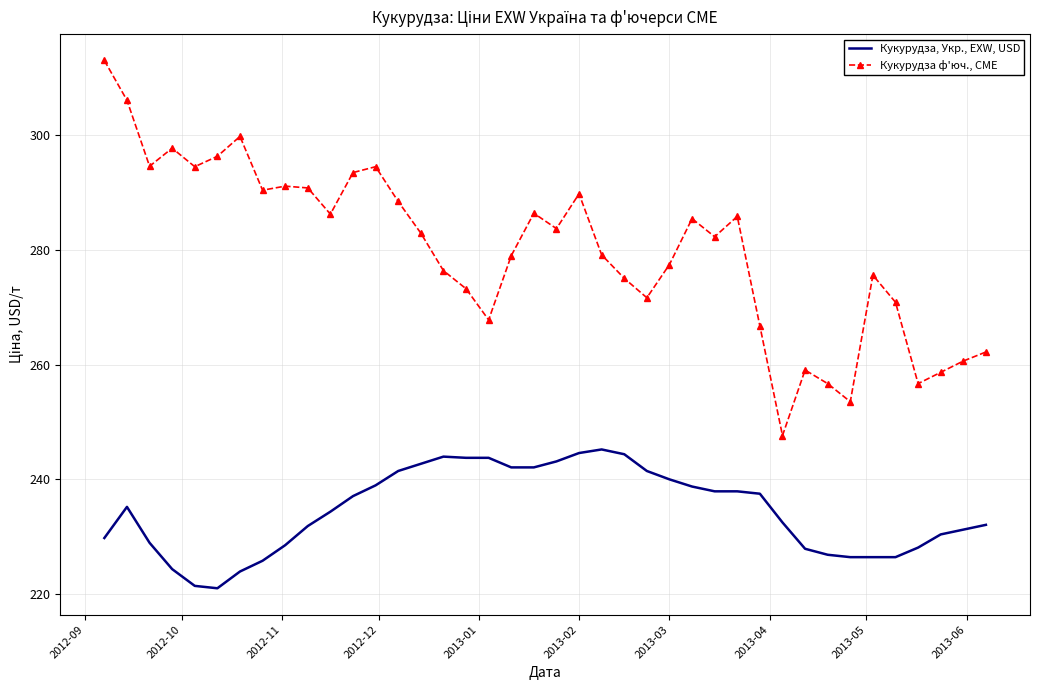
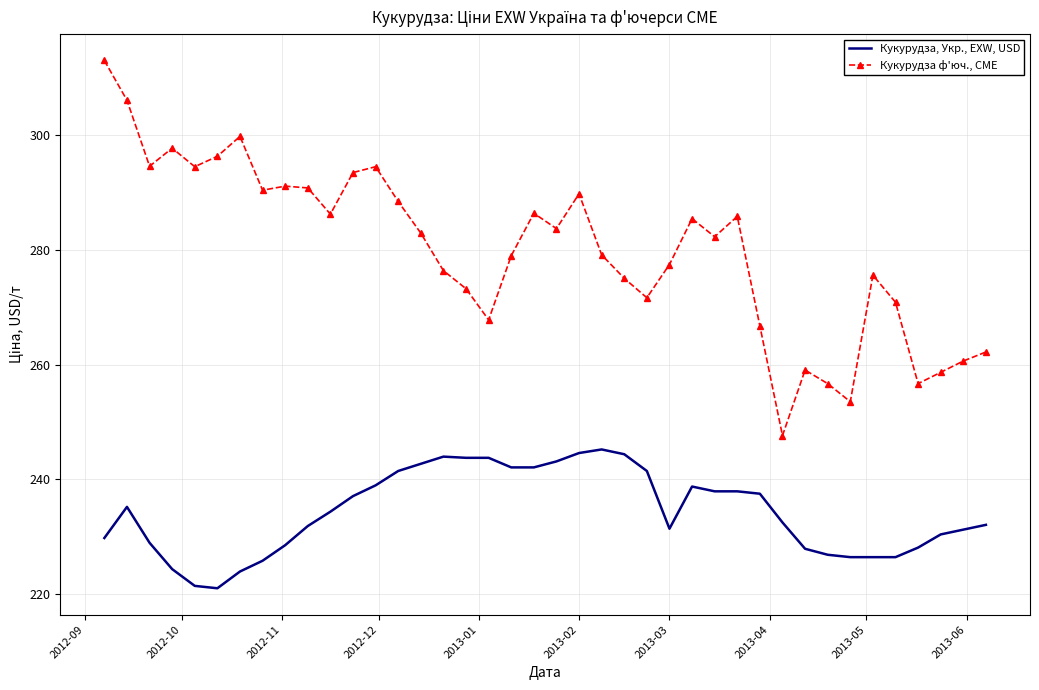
  {
    "Кукурудза, Укр., EXW, USD": {
      "2013-02": 245,
-     "2013-03": 240
+     "2013-03": 231
    },
    "Кукурудза ф'юч., CME": {
      "2013-02": 290,
      "2013-03": 277
    }
  }
